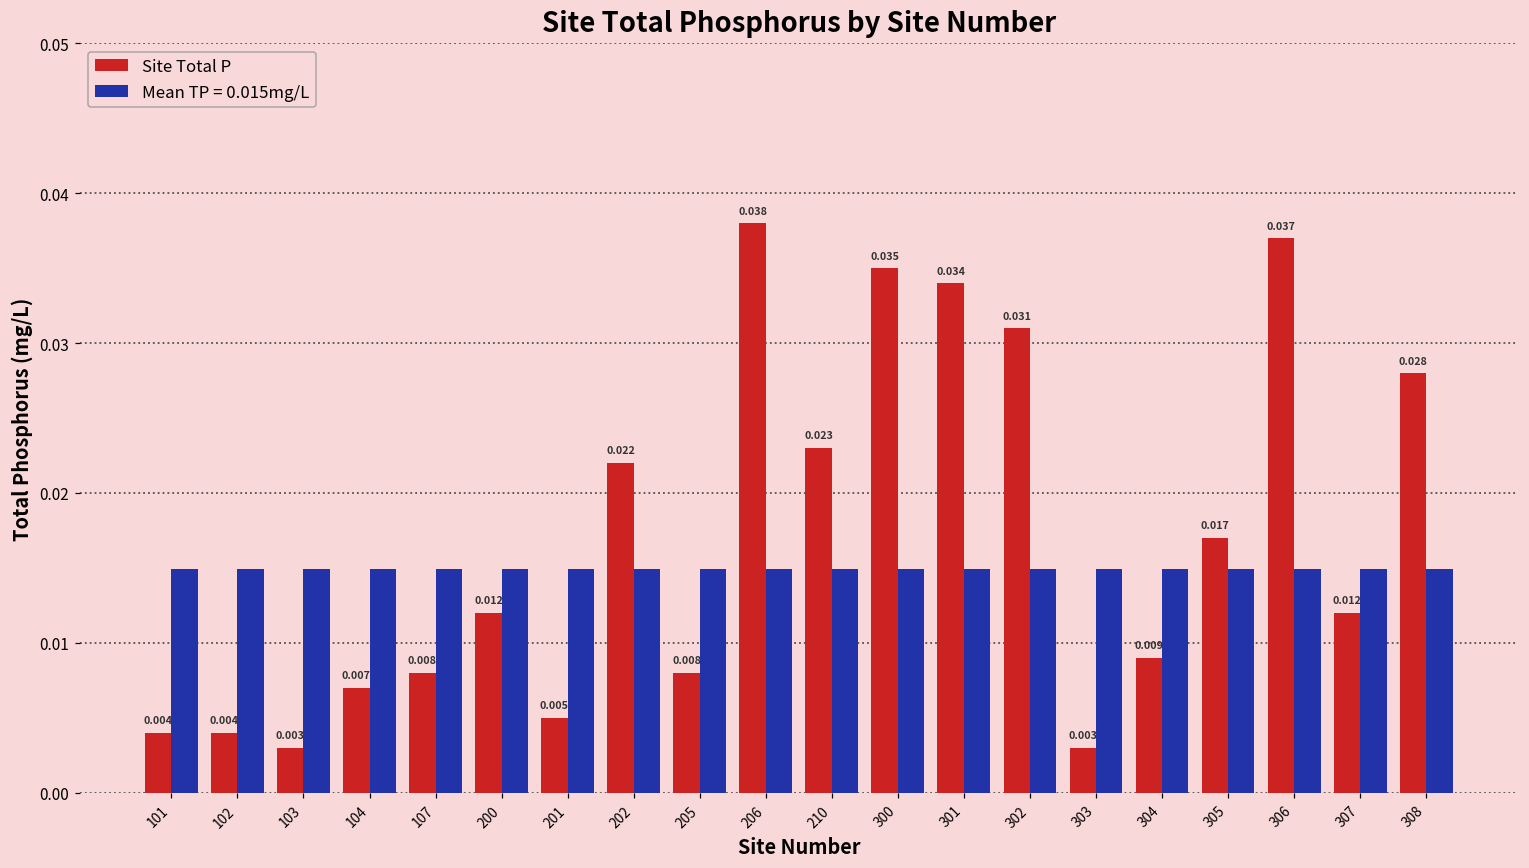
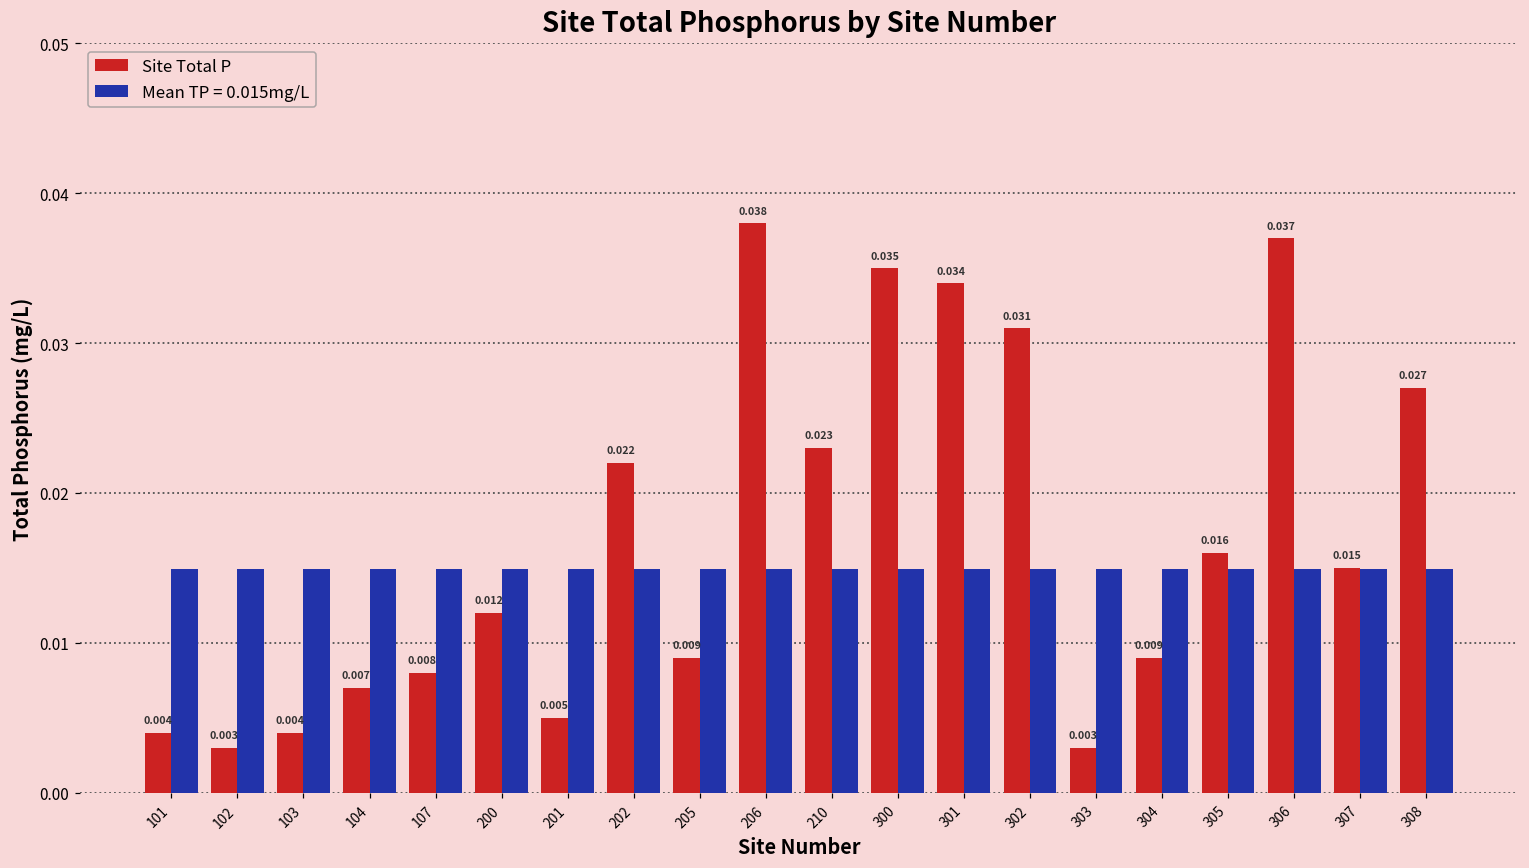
  {
    "Site Total P": {
      "101": 0.004,
-     "102": 0.004,
-     "103": 0.003,
+     "102": 0.003,
+     "103": 0.004,
      "104": 0.007,
      "107": 0.008,
      "200": 0.012,
      "201": 0.005,
      "202": 0.022,
-     "205": 0.008,
+     "205": 0.009,
      "206": 0.038,
      "210": 0.023,
      "300": 0.035,
      "301": 0.034,
      "302": 0.031,
      "303": 0.003,
      "304": 0.009,
-     "305": 0.017,
+     "305": 0.016,
      "306": 0.037,
-     "307": 0.012,
-     "308": 0.028
+     "307": 0.015,
+     "308": 0.027
    },
    "Mean TP = 0.015mg/L": {
      "101": 0.0149,
      "102": 0.0149,
      "103": 0.0149,
      "104": 0.0149,
      "107": 0.0149,
      "200": 0.0149,
      "201": 0.0149,
      "202": 0.0149,
      "205": 0.0149,
      "206": 0.0149,
      "210": 0.0149,
      "300": 0.0149,
      "301": 0.0149,
      "302": 0.0149,
      "303": 0.0149,
      "304": 0.0149,
      "305": 0.0149,
      "308": 0.0149
    }
  }
